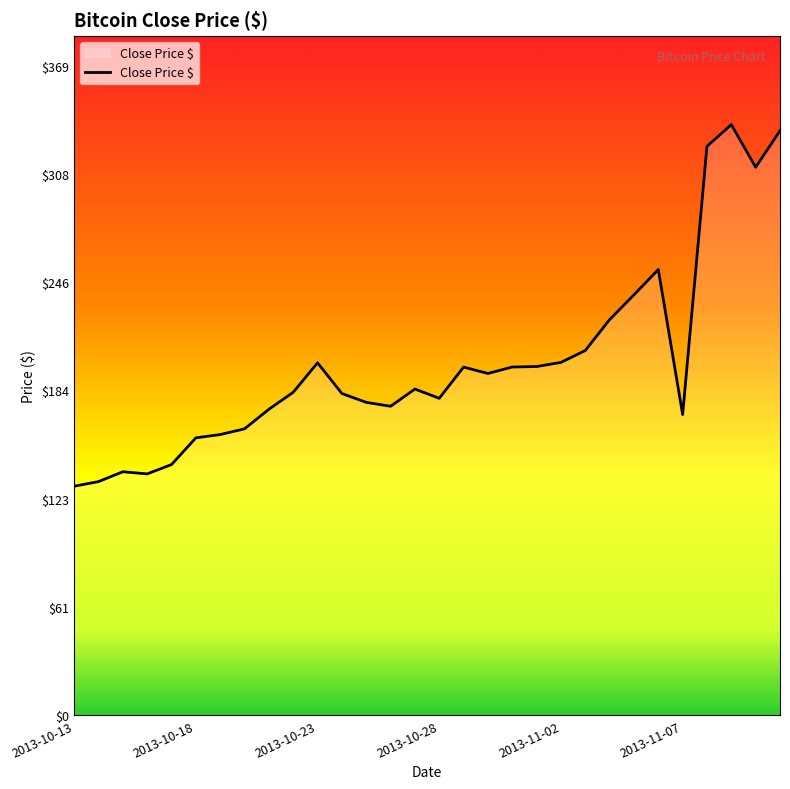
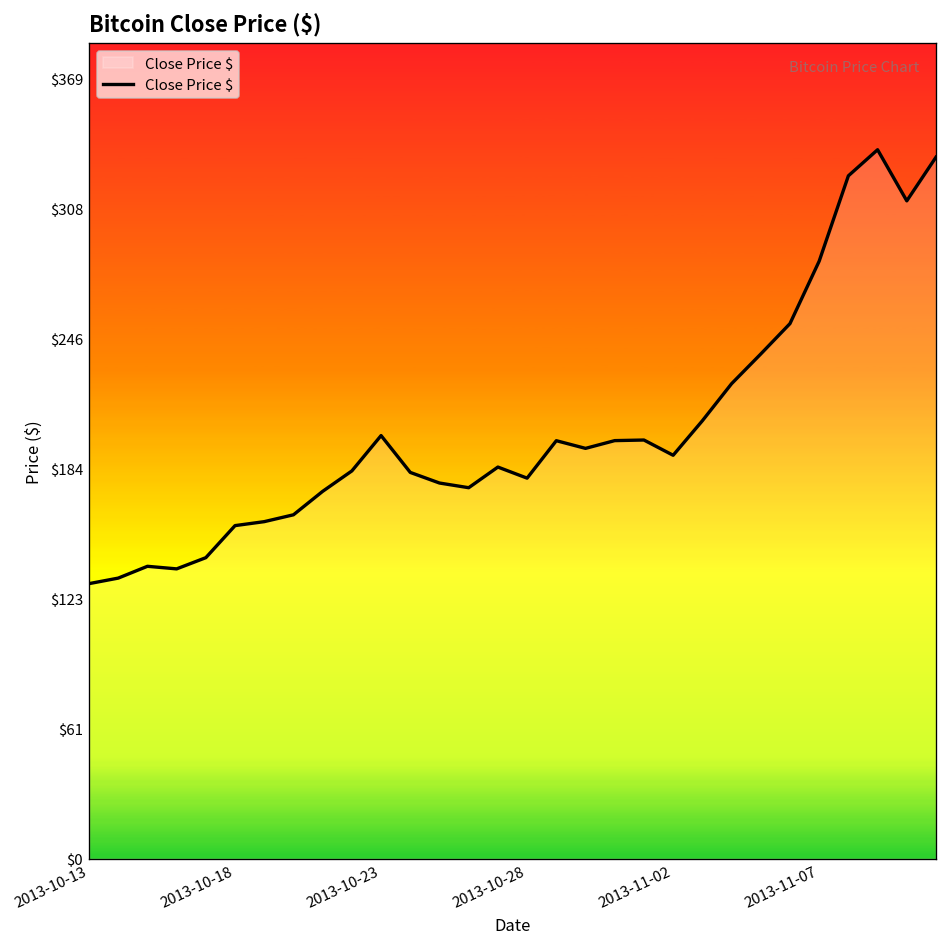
  {
    "2013-10-13": "$130",
    "2013-10-18": "$158",
    "2013-10-23": "$201",
    "2013-10-28": "$180",
-   "2013-11-02": "$201",
-   "2013-11-07": "$171"
+   "2013-11-02": "$191",
+   "2013-11-07": "$283"
  }
